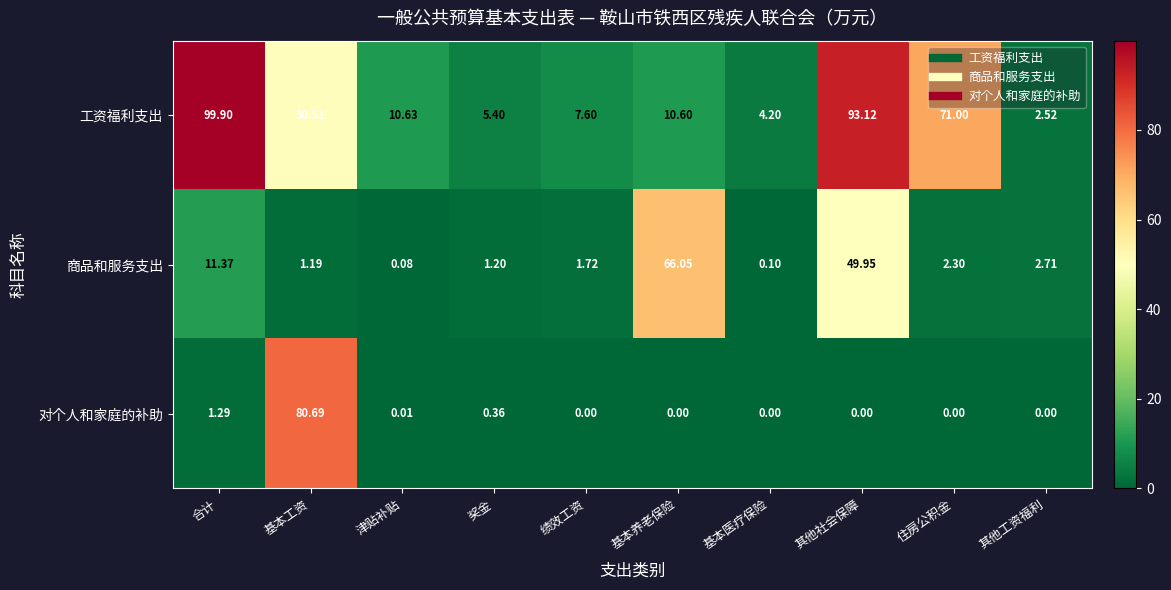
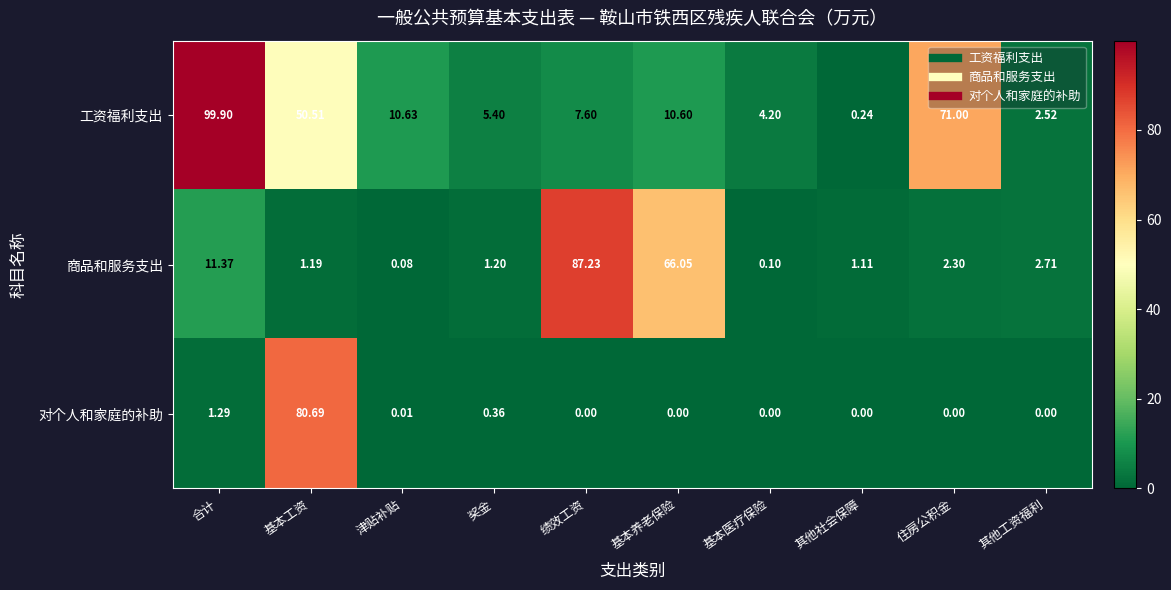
  {
    "工资福利支出": {
      "合计": 99.90,
      "基本工资": 50.51,
      "津贴补贴": 10.63,
      "奖金": 5.40,
      "绩效工资": 7.60,
      "基本养老保险": 10.60,
      "基本医疗保险": 4.20,
-     "其他社会保障": 93.12,
+     "其他社会保障": 0.24,
      "住房公积金": 71.00,
      "其他工资福利": 2.52
    },
    "商品和服务支出": {
      "合计": 11.37,
      "基本工资": 1.19,
      "津贴补贴": 0.08,
      "奖金": 1.20,
-     "绩效工资": 1.72,
+     "绩效工资": 87.23,
      "基本养老保险": 66.05,
      "基本医疗保险": 0.10,
-     "其他社会保障": 49.95,
+     "其他社会保障": 1.11,
      "住房公积金": 2.30,
      "其他工资福利": 2.71
    },
    "对个人和家庭的补助": {
      "合计": 1.29,
      "基本工资": 80.69,
      "津贴补贴": 0.01,
      "奖金": 0.36,
      "绩效工资": 0.00,
      "基本养老保险": 0.00,
      "基本医疗保险": 0.00,
      "其他社会保障": 0.00,
      "住房公积金": 0.00,
      "其他工资福利": 0.00
    }
  }
